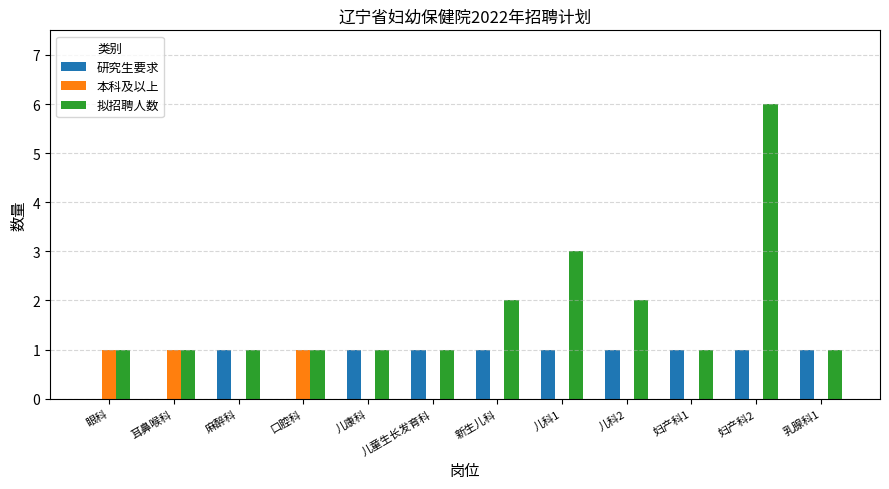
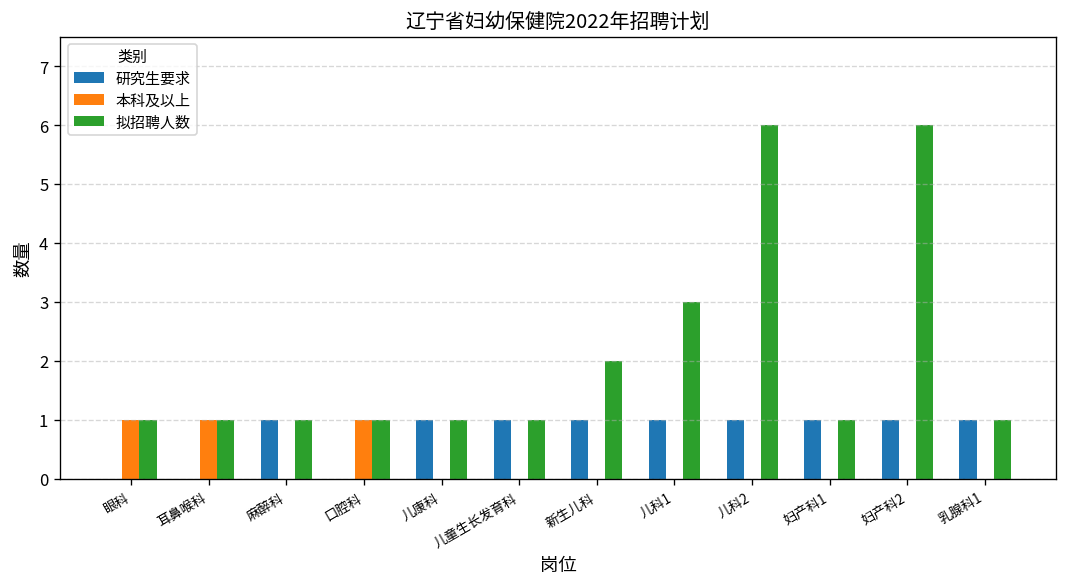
  {
    "研究生要求": {
      "眼科": 0,
      "耳鼻喉科": 0,
      "麻醉科": 1,
      "口腔科": 0,
      "儿康科": 1,
      "儿童生长发育科": 1,
      "新生儿科": 1,
      "儿科1": 1,
      "儿科2": 1,
      "妇产科1": 1,
      "妇产科2": 1,
      "乳腺科1": 1
    },
    "本科及以上": {
      "眼科": 1,
      "耳鼻喉科": 1,
      "麻醉科": 0,
      "口腔科": 1,
      "儿康科": 0,
      "儿童生长发育科": 0,
      "新生儿科": 0,
      "儿科1": 0,
      "儿科2": 0,
      "妇产科1": 0,
      "妇产科2": 0,
      "乳腺科1": 0
    },
    "拟招聘人数": {
      "眼科": 1,
      "耳鼻喉科": 1,
      "麻醉科": 1,
      "口腔科": 1,
      "儿康科": 1,
      "儿童生长发育科": 1,
      "新生儿科": 2,
      "儿科1": 3,
-     "儿科2": 2,
+     "儿科2": 6,
      "妇产科1": 1,
      "妇产科2": 6,
      "乳腺科1": 1
    }
  }
